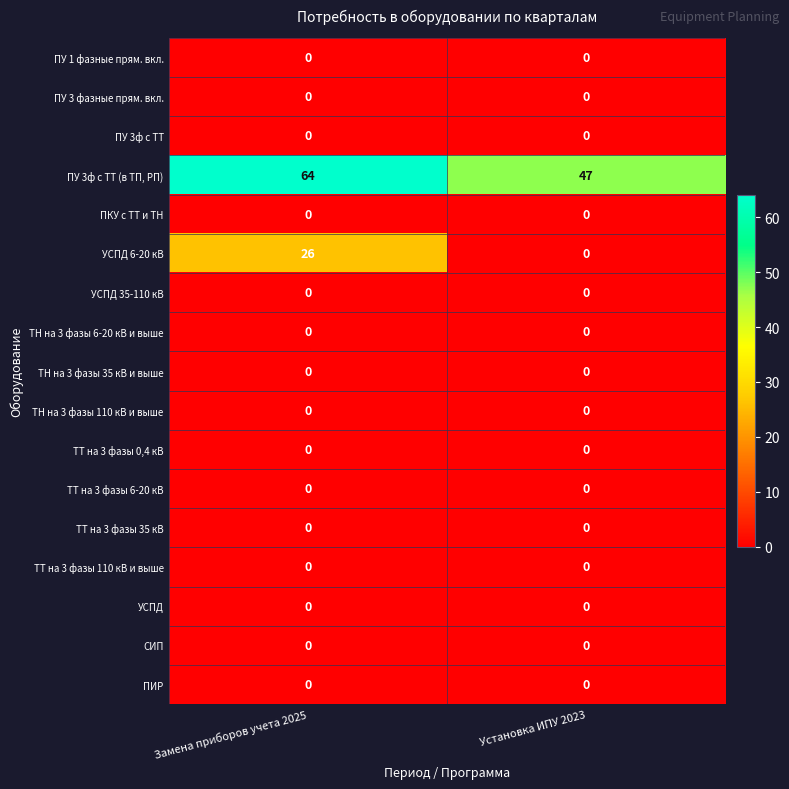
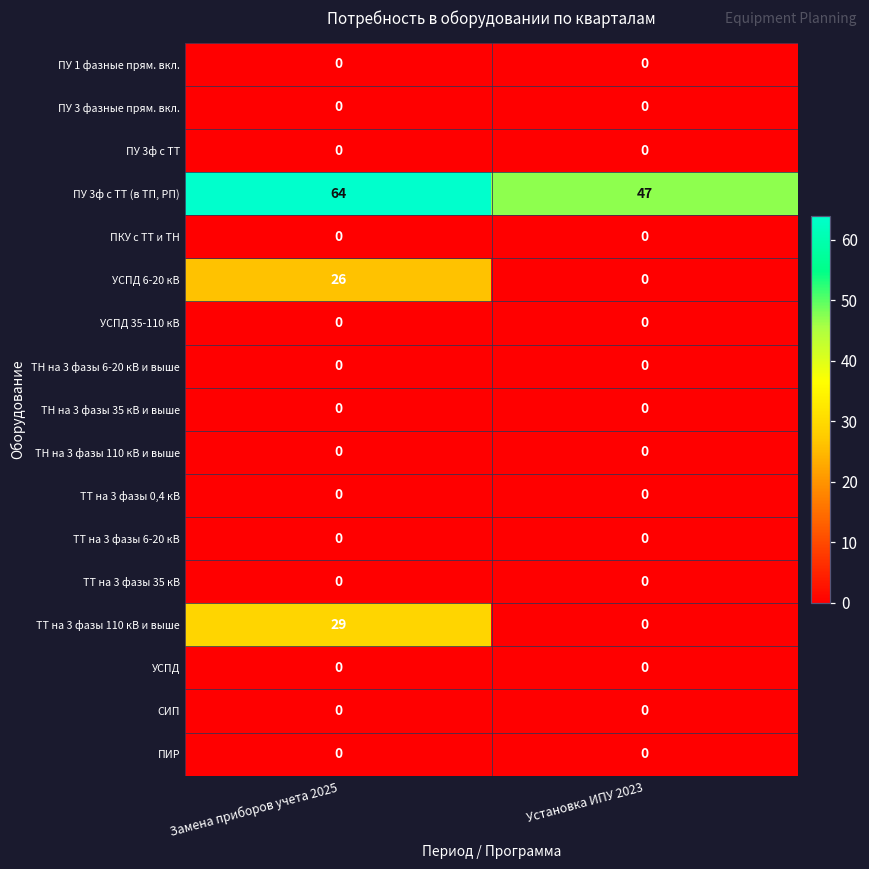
  {
    "ПУ 1 фазные прям. вкл.": {
      "Замена приборов учета 2025": 0,
      "Установка ИПУ 2023": 0
    },
    "ПУ 3 фазные прям. вкл.": {
      "Замена приборов учета 2025": 0,
      "Установка ИПУ 2023": 0
    },
    "ПУ 3ф с ТТ": {
      "Замена приборов учета 2025": 0,
      "Установка ИПУ 2023": 0
    },
    "ПУ 3ф с ТТ (в ТП, РП)": {
      "Замена приборов учета 2025": 64,
      "Установка ИПУ 2023": 47
    },
    "ПКУ с ТТ и ТН": {
      "Замена приборов учета 2025": 0,
      "Установка ИПУ 2023": 0
    },
    "УСПД 6-20 кВ": {
      "Замена приборов учета 2025": 26,
      "Установка ИПУ 2023": 0
    },
    "УСПД 35-110 кВ": {
      "Замена приборов учета 2025": 0,
      "Установка ИПУ 2023": 0
    },
    "ТН на 3 фазы 6-20 кВ и выше": {
      "Замена приборов учета 2025": 0,
      "Установка ИПУ 2023": 0
    },
    "ТН на 3 фазы 35 кВ и выше": {
      "Замена приборов учета 2025": 0,
      "Установка ИПУ 2023": 0
    },
    "ТН на 3 фазы 110 кВ и выше": {
      "Замена приборов учета 2025": 0,
      "Установка ИПУ 2023": 0
    },
    "ТТ на 3 фазы 0,4 кВ": {
      "Замена приборов учета 2025": 0,
      "Установка ИПУ 2023": 0
    },
    "ТТ на 3 фазы 6-20 кВ": {
      "Замена приборов учета 2025": 0,
      "Установка ИПУ 2023": 0
    },
    "ТТ на 3 фазы 35 кВ": {
      "Замена приборов учета 2025": 0,
      "Установка ИПУ 2023": 0
    },
    "ТТ на 3 фазы 110 кВ и выше": {
-     "Замена приборов учета 2025": 0,
+     "Замена приборов учета 2025": 29,
      "Установка ИПУ 2023": 0
    },
    "УСПД": {
      "Замена приборов учета 2025": 0,
      "Установка ИПУ 2023": 0
    },
    "СИП": {
      "Замена приборов учета 2025": 0,
      "Установка ИПУ 2023": 0
    },
    "ПИР": {
      "Замена приборов учета 2025": 0,
      "Установка ИПУ 2023": 0
    }
  }
